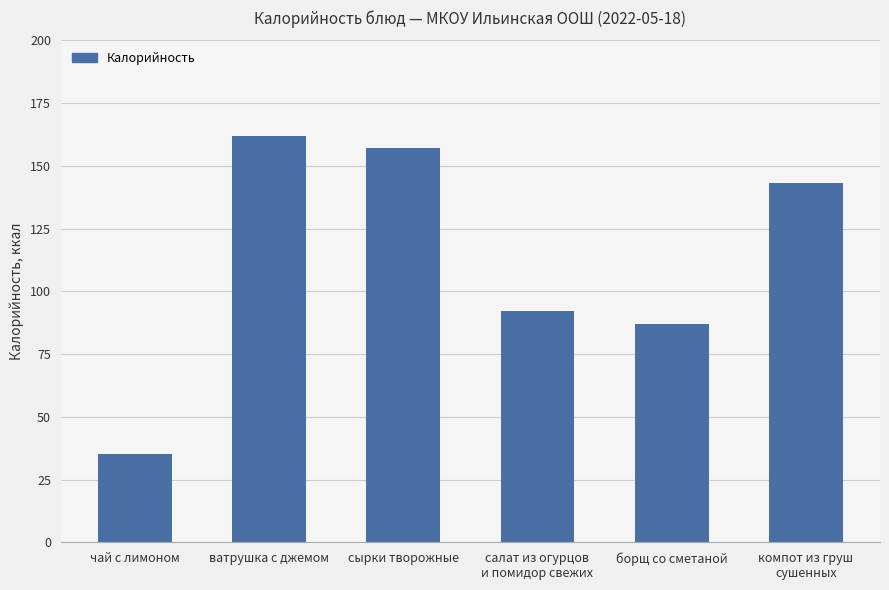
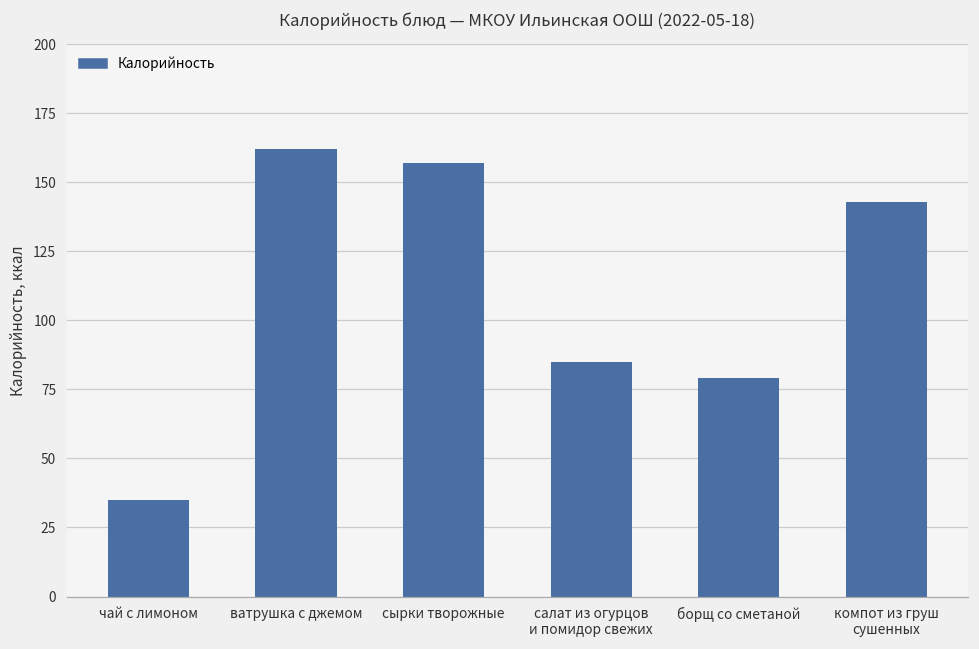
  {
    "чай с лимоном": 35,
    "ватрушка с джемом": 162,
    "сырки творожные": 157,
-   "салат из огурцов и помидор свежих": 92,
-   "борщ со сметаной": 87,
+   "салат из огурцов и помидор свежих": 85,
+   "борщ со сметаной": 79,
    "компот из груш сушенных": 143
  }
